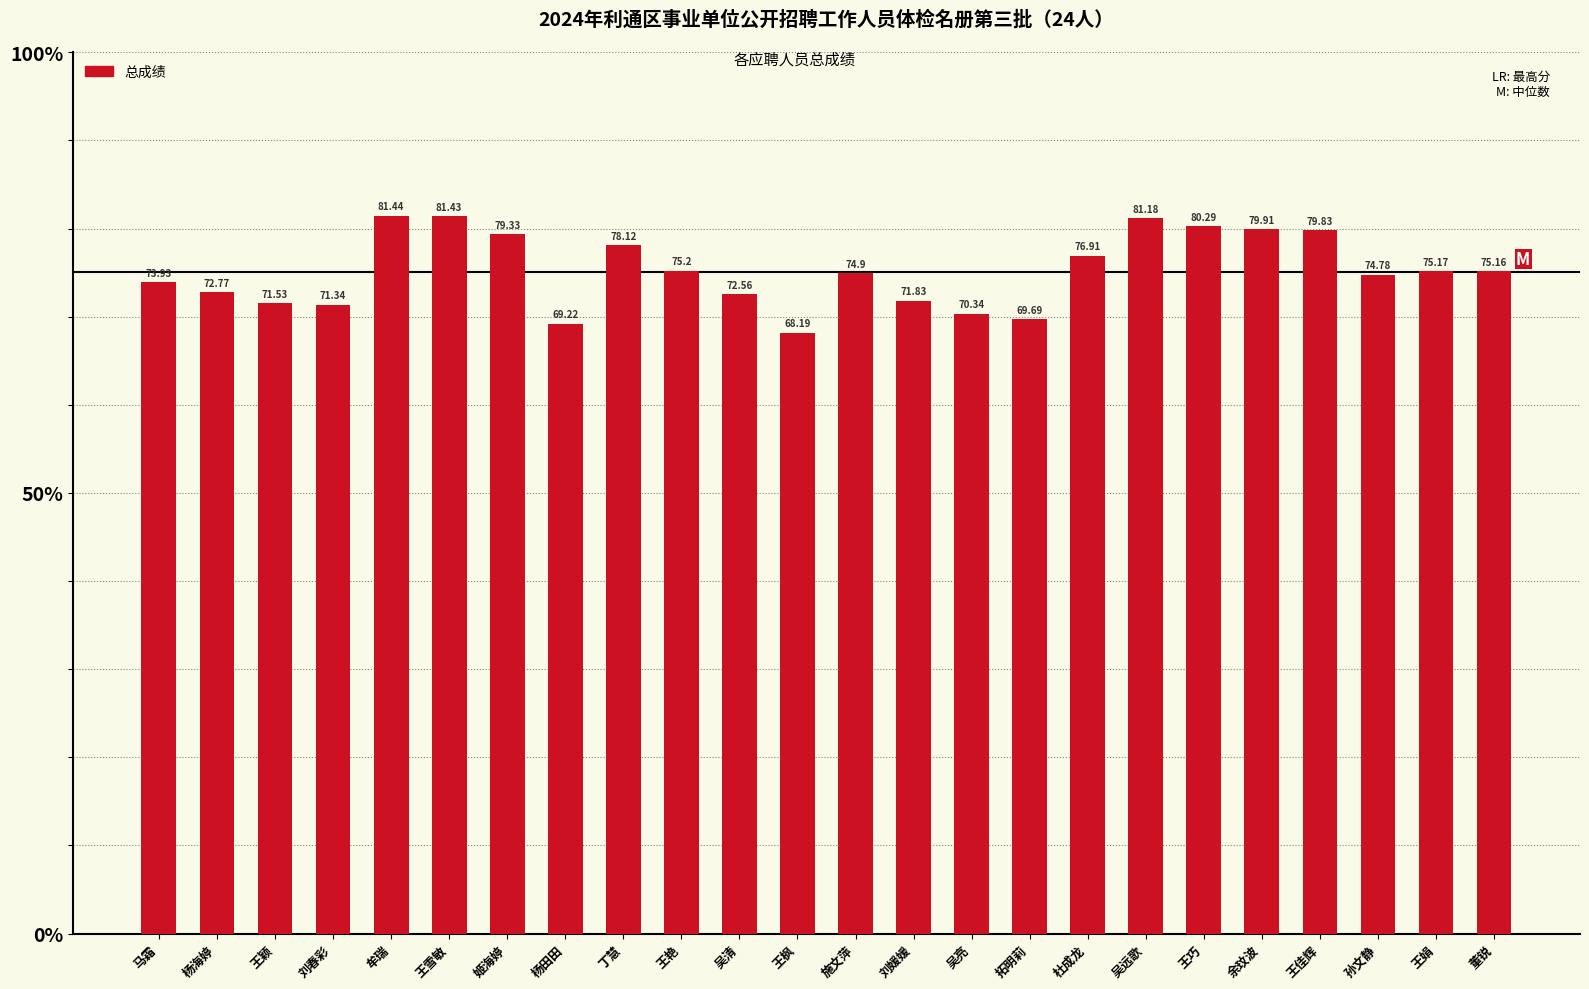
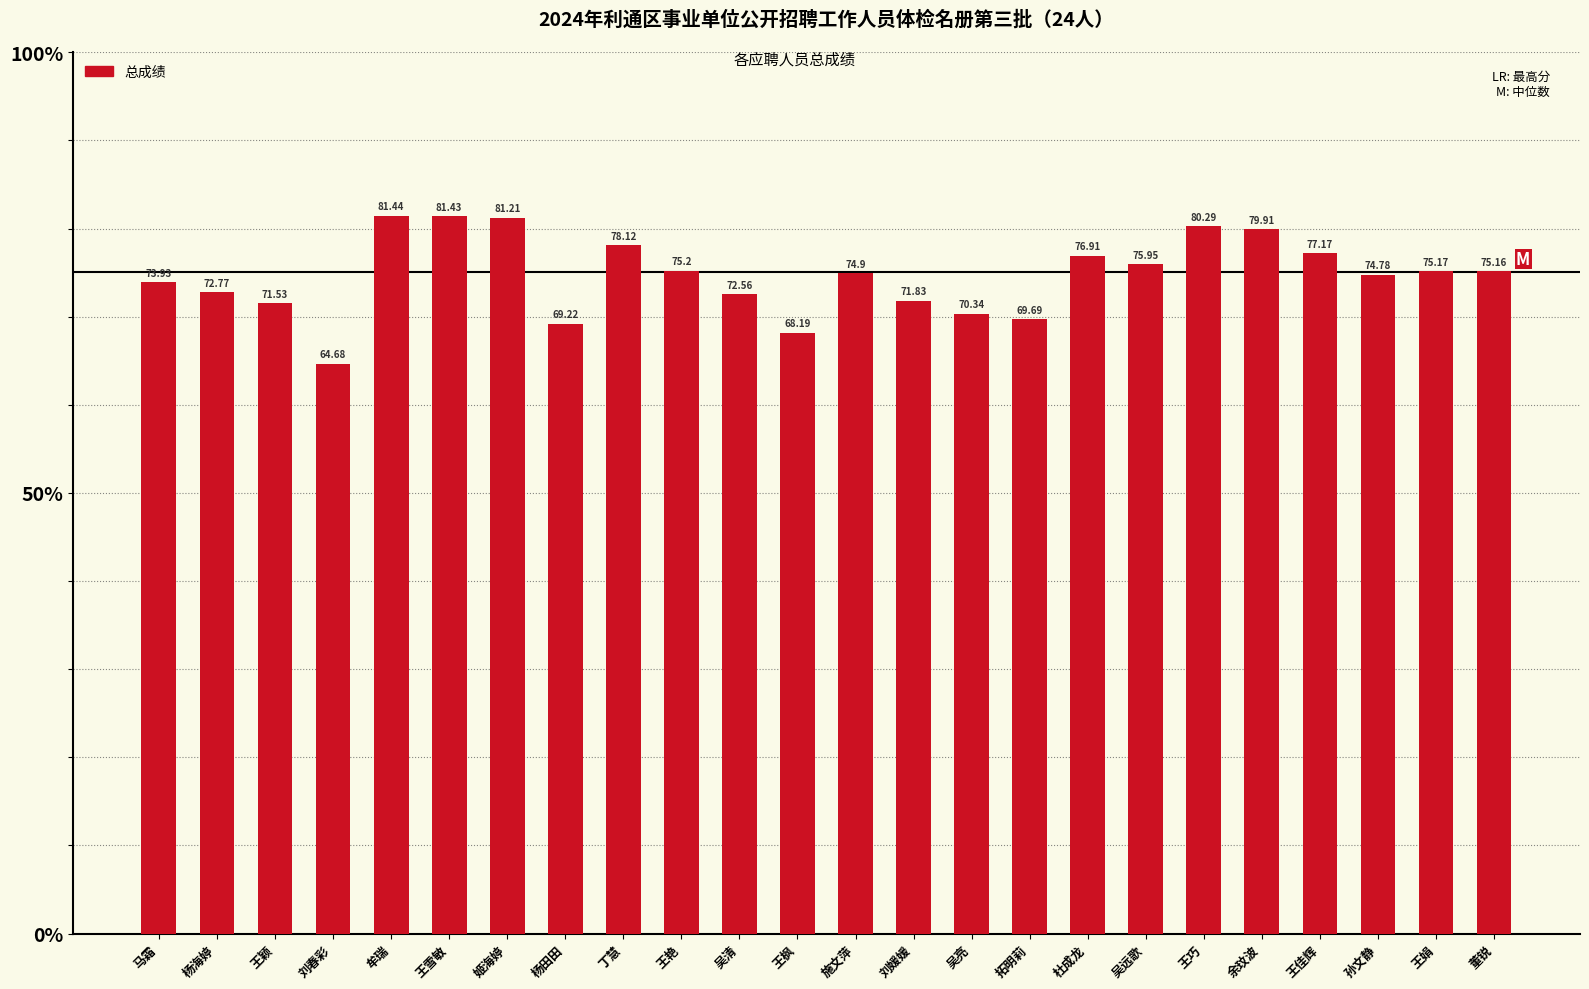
  {
    "马霜": 73.93,
    "杨海婷": 72.77,
    "王颖": 71.53,
-   "刘春彩": 71.34,
+   "刘春彩": 64.68,
    "牟瑞": 81.44,
    "王雪敏": 81.43,
-   "姬海婷": 79.33,
+   "姬海婷": 81.21,
    "杨田田": 69.22,
    "丁慧": 78.12,
    "王艳": 75.2,
    "吴清": 72.56,
    "王枫": 68.19,
    "施文萍": 74.9,
    "刘媛媛": 71.83,
    "吴亮": 70.34,
    "拓明莉": 69.69,
    "杜成龙": 76.91,
-   "吴远歌": 81.18,
+   "吴远歌": 75.95,
    "王巧": 80.29,
    "余玟波": 79.91,
-   "王佳辉": 79.83,
+   "王佳辉": 77.17,
    "孙文静": 74.78,
    "王娟": 75.17,
    "董锐": 75.16
  }
